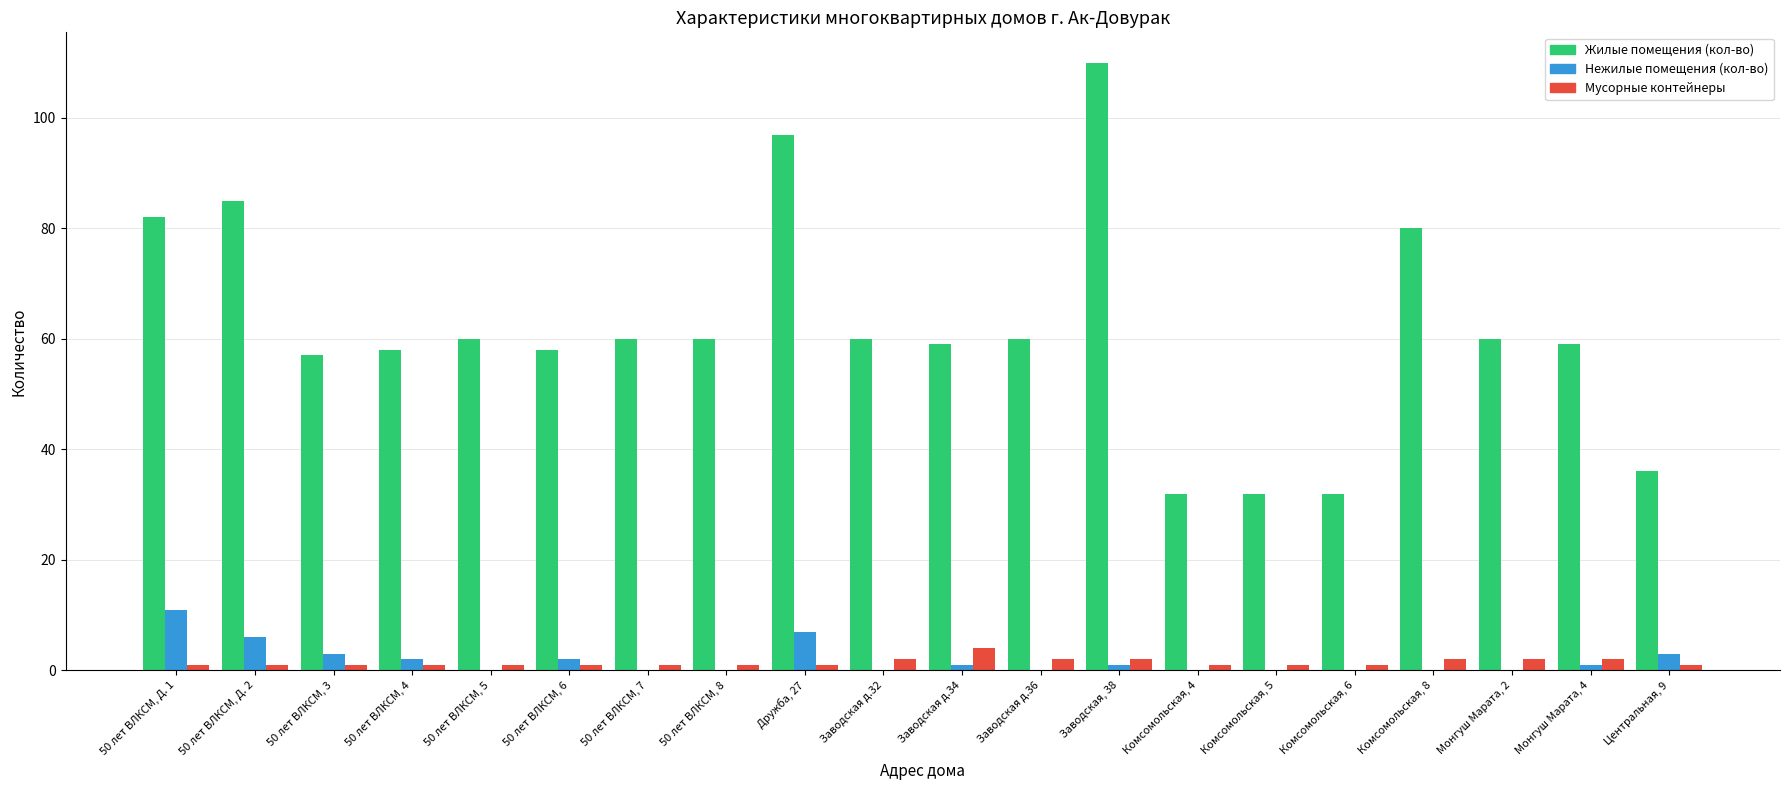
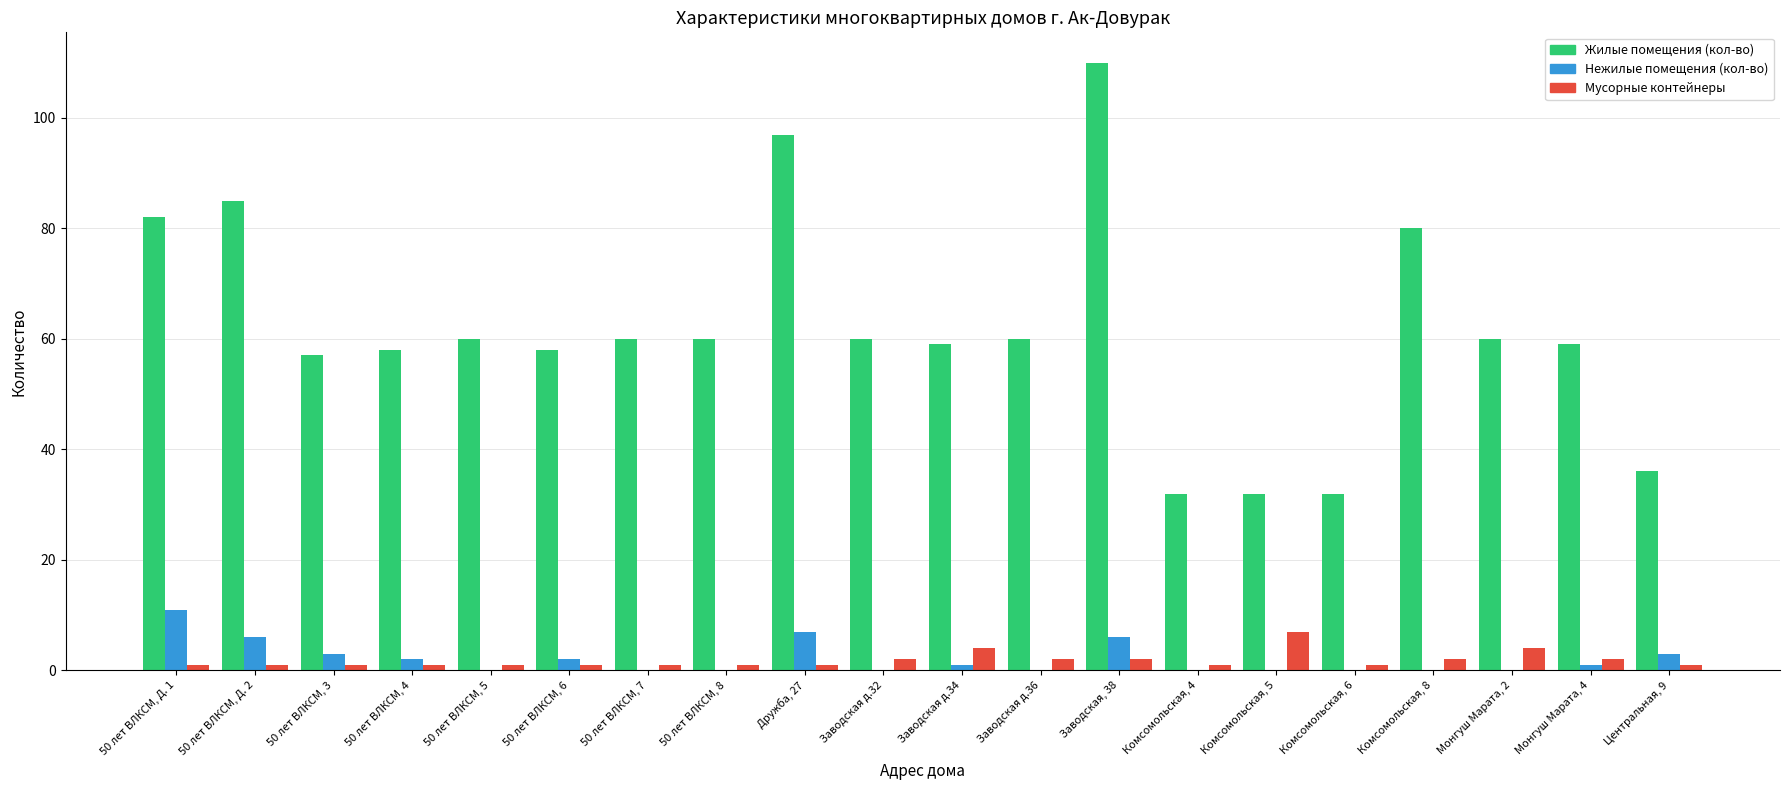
  {
    "Жилые помещения (кол-во)": {
      "50 лет ВЛКСМ, Д. 1": 82,
      "50 лет ВЛКСМ, Д. 2": 85,
      "50 лет ВЛКСМ, 3": 57,
      "50 лет ВЛКСМ, 4": 58,
      "50 лет ВЛКСМ, 5": 60,
      "50 лет ВЛКСМ, 6": 58,
      "50 лет ВЛКСМ, 7": 60,
      "50 лет ВЛКСМ, 8": 60,
      "Дружба, 27": 97,
      "Заводская д.32": 60,
      "Заводская д.34": 59,
      "Заводская д.36": 60,
      "Заводская, 38": 110,
      "Комсомольская, 4": 32,
      "Комсомольская, 5": 32,
      "Комсомольская, 6": 32,
      "Комсомольская, 8": 80,
      "Монгуш Марата, 2": 60,
      "Монгуш Марата, 4": 59,
      "Центральная, 9": 36
    },
    "Нежилые помещения (кол-во)": {
      "50 лет ВЛКСМ, Д. 1": 11,
      "50 лет ВЛКСМ, Д. 2": 6,
      "50 лет ВЛКСМ, 3": 3,
      "50 лет ВЛКСМ, 4": 2,
      "50 лет ВЛКСМ, 5": 0,
      "50 лет ВЛКСМ, 6": 2,
      "50 лет ВЛКСМ, 7": 0,
      "50 лет ВЛКСМ, 8": 0,
      "Дружба, 27": 7,
      "Заводская д.32": 0,
      "Заводская д.34": 1,
      "Заводская д.36": 0,
-     "Заводская, 38": 1,
+     "Заводская, 38": 6,
      "Комсомольская, 4": 0,
      "Комсомольская, 5": 0,
      "Комсомольская, 6": 0,
      "Комсомольская, 8": 0,
      "Монгуш Марата, 2": 0,
      "Монгуш Марата, 4": 1,
      "Центральная, 9": 3
    },
    "Мусорные контейнеры": {
      "50 лет ВЛКСМ, Д. 1": 1,
      "50 лет ВЛКСМ, Д. 2": 1,
      "50 лет ВЛКСМ, 3": 1,
      "50 лет ВЛКСМ, 4": 1,
      "50 лет ВЛКСМ, 5": 1,
      "50 лет ВЛКСМ, 6": 1,
      "50 лет ВЛКСМ, 7": 1,
      "50 лет ВЛКСМ, 8": 1,
      "Дружба, 27": 1,
      "Заводская д.32": 2,
      "Заводская д.34": 4,
      "Заводская д.36": 2,
      "Заводская, 38": 2,
      "Комсомольская, 4": 1,
-     "Комсомольская, 5": 1,
+     "Комсомольская, 5": 7,
      "Комсомольская, 6": 1,
      "Комсомольская, 8": 2,
-     "Монгуш Марата, 2": 2,
+     "Монгуш Марата, 2": 4,
      "Монгуш Марата, 4": 2,
      "Центральная, 9": 1
    }
  }
